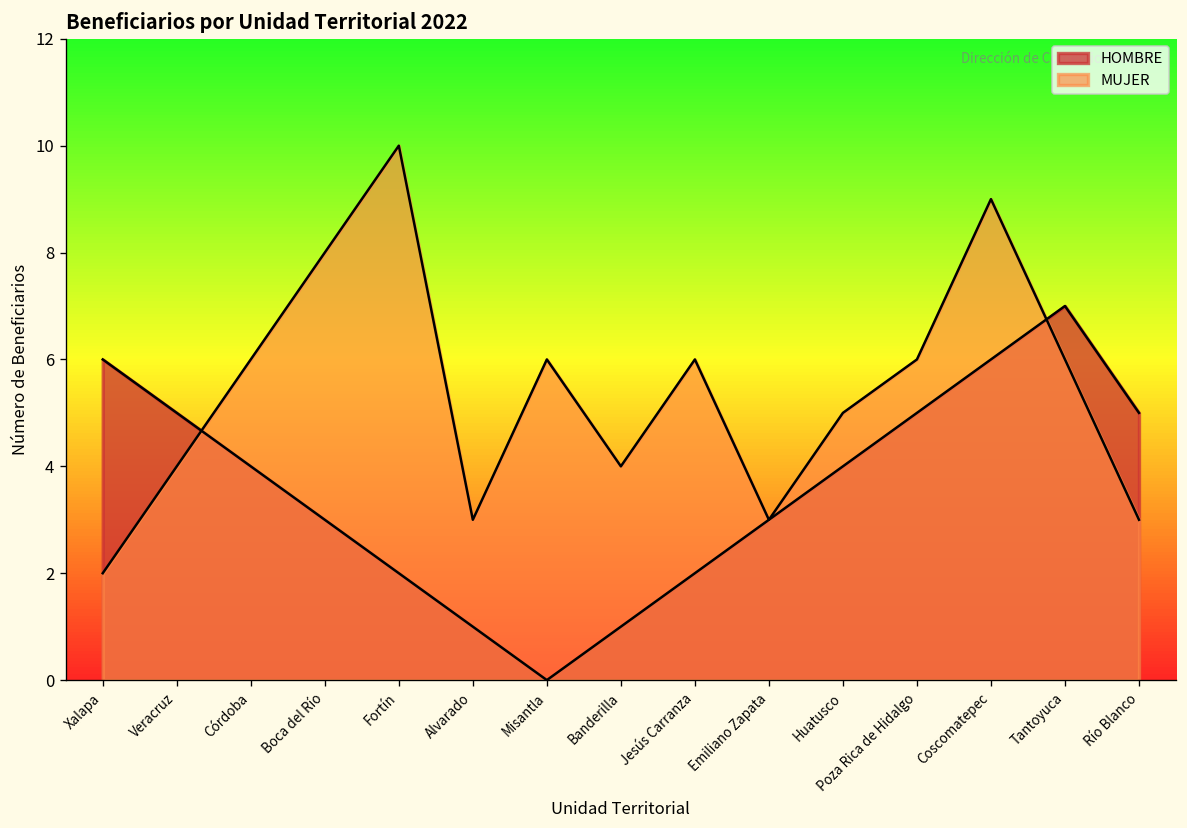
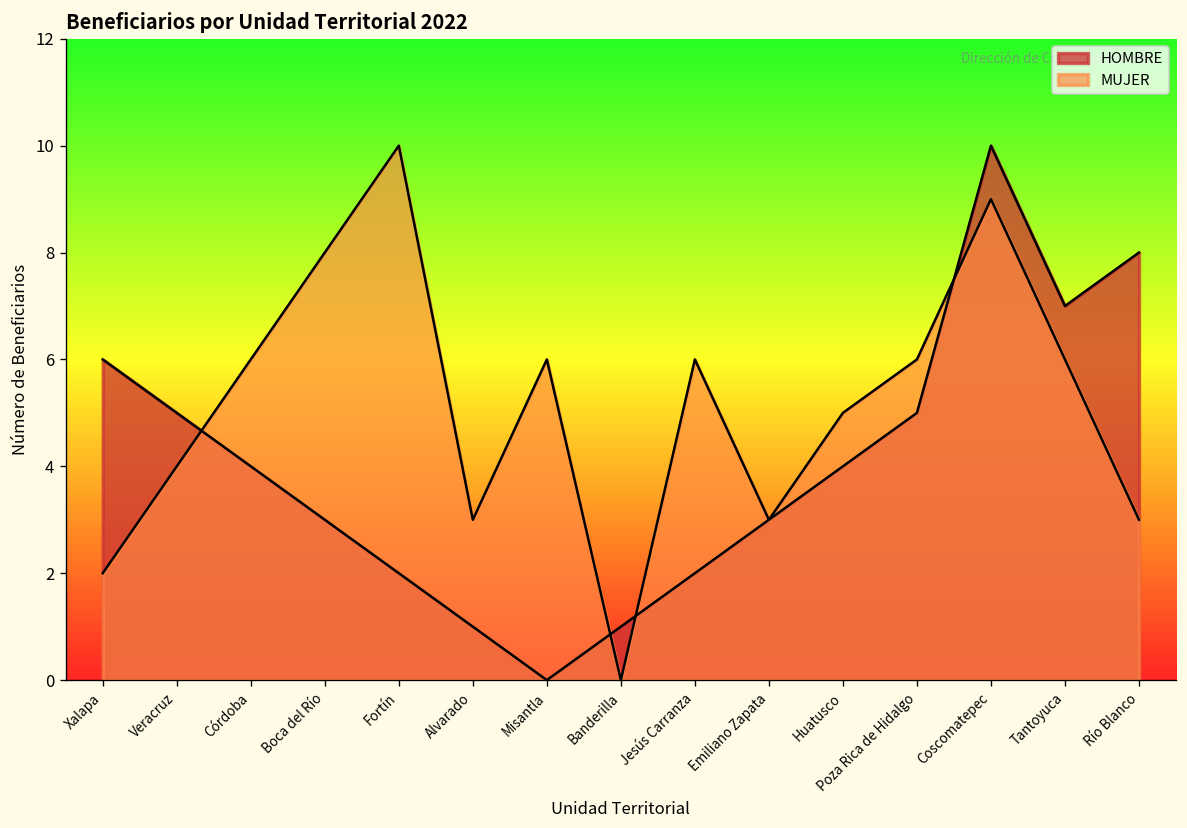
  {
    "HOMBRE": {
      "Xalapa": 6,
      "Veracruz": 5,
      "Córdoba": 4,
      "Boca del Río": 3,
      "Fortín": 2,
      "Alvarado": 1,
      "Misantla": 0,
      "Banderilla": 1,
      "Jesús Carranza": 2,
      "Huatusco": 4,
      "Poza Rica de Hidalgo": 5,
-     "Coscomatepec": 6,
+     "Coscomatepec": 10,
      "Tantoyuca": 7,
-     "Río Blanco": 5
+     "Río Blanco": 8
    },
    "MUJER": {
      "Xalapa": 2,
      "Veracruz": 4,
      "Córdoba": 6,
      "Boca del Río": 8,
      "Fortín": 10,
      "Alvarado": 3,
      "Misantla": 6,
-     "Banderilla": 4,
+     "Banderilla": 0,
      "Jesús Carranza": 6,
      "Huatusco": 5,
      "Poza Rica de Hidalgo": 6,
      "Coscomatepec": 9,
      "Tantoyuca": 6,
      "Río Blanco": 3
    }
  }
